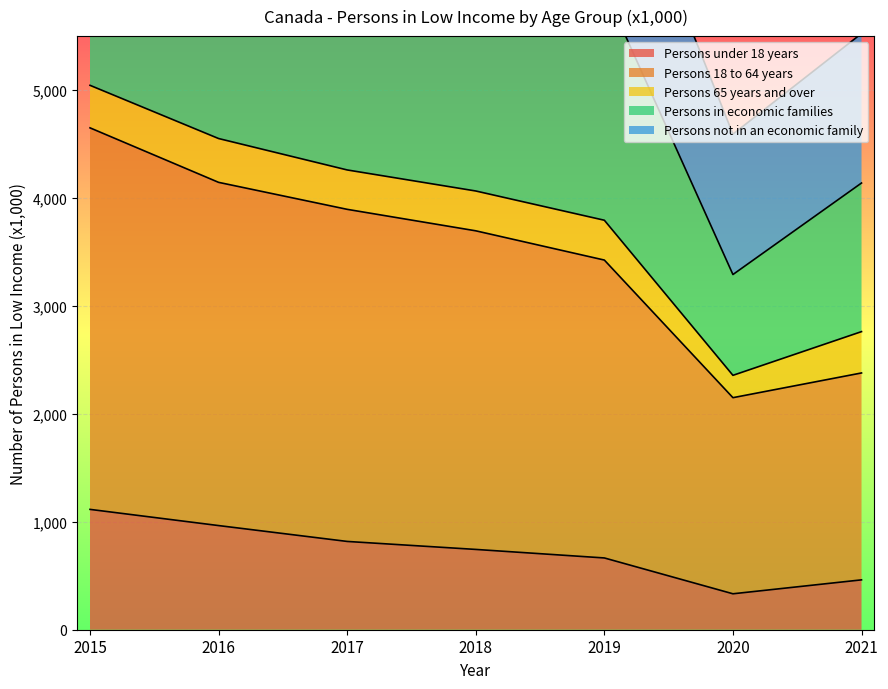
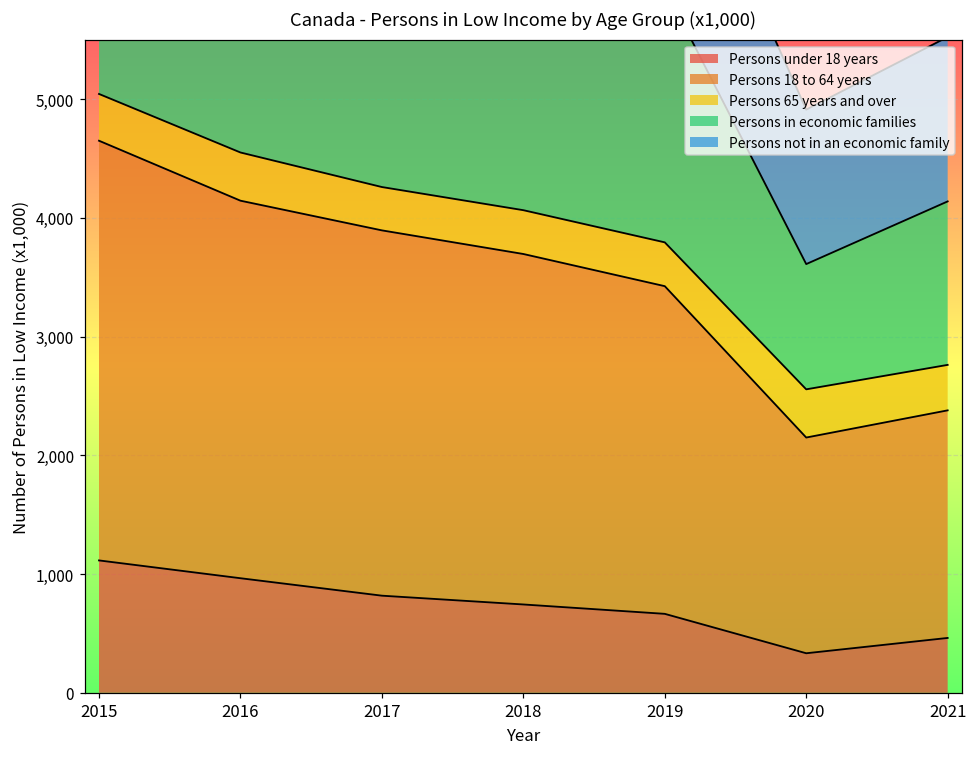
  {
    "Persons 65 years and over": {
      "2015": "390",
      "2016": "410",
      "2017": "370",
      "2018": "370",
      "2019": "370",
-     "2020": "210",
+     "2020": "410",
      "2021": "380"
    },
    "Persons in economic families": {
-     "2020": "930",
+     "2020": "1,060",
      "2021": "1,380"
    }
  }
